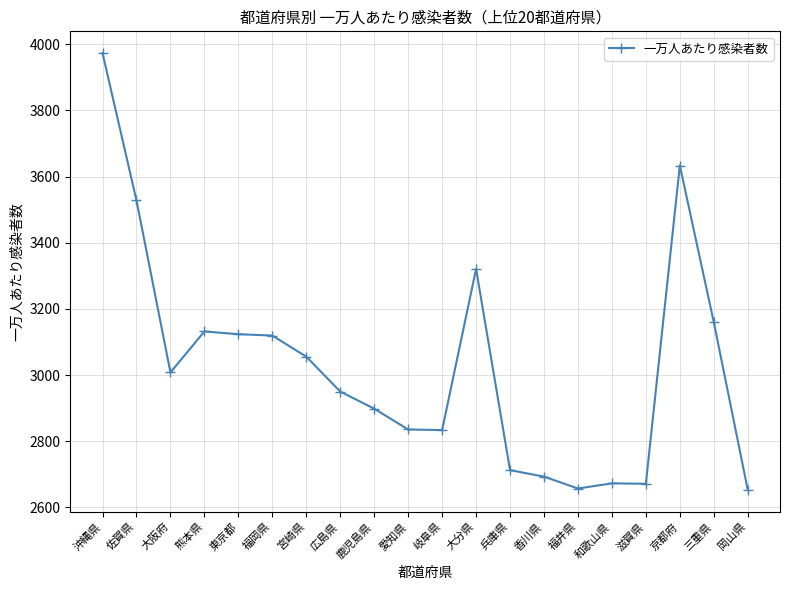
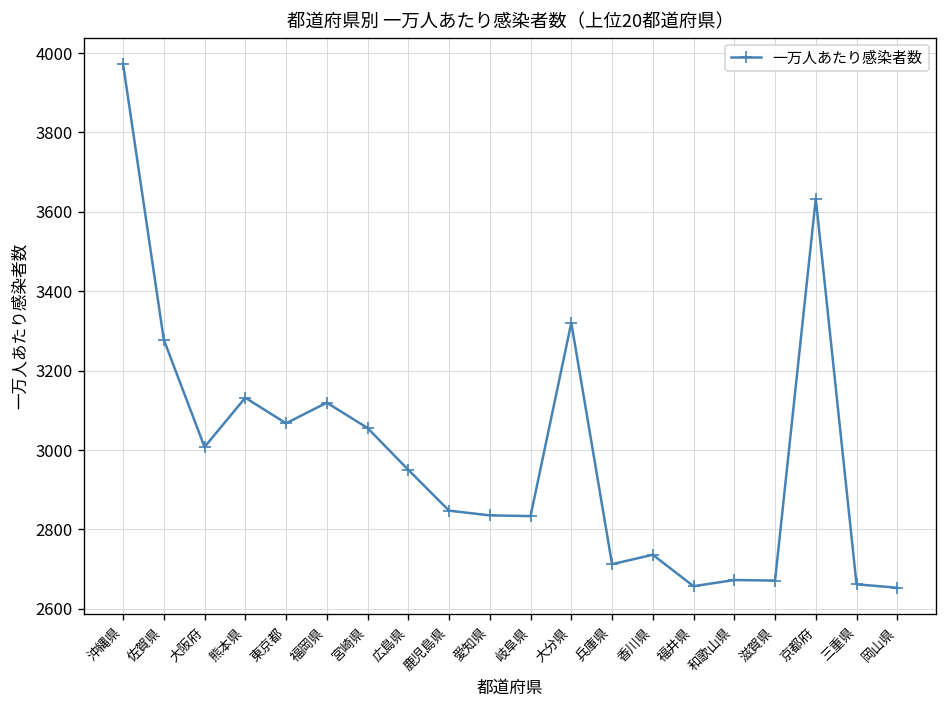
  {
    "沖縄県": 3970,
-   "佐賀県": 3530,
+   "佐賀県": 3280,
    "大阪府": 3010,
    "熊本県": 3130,
-   "東京都": 3120,
+   "東京都": 3070,
    "福岡県": 3120,
    "宮崎県": 3060,
    "広島県": 2950,
-   "鹿児島県": 2900,
+   "鹿児島県": 2850,
    "愛知県": 2840,
    "岐阜県": 2830,
    "大分県": 3320,
    "兵庫県": 2710,
-   "香川県": 2690,
+   "香川県": 2740,
    "福井県": 2660,
    "和歌山県": 2670,
    "滋賀県": 2670,
    "京都府": 3630,
-   "三重県": 3160,
+   "三重県": 2660,
    "岡山県": 2650
  }
